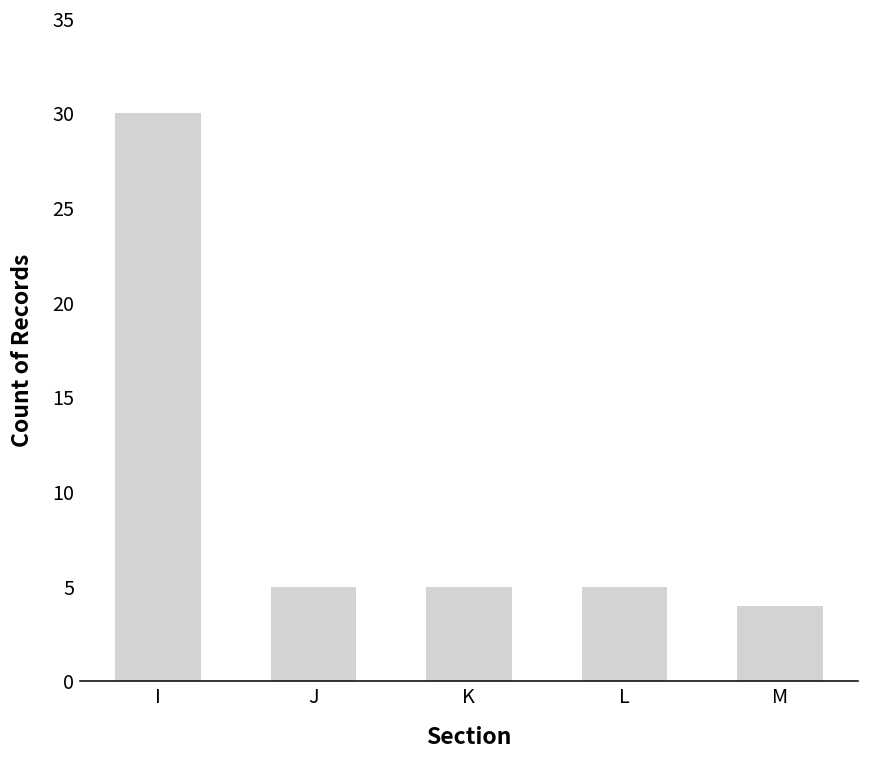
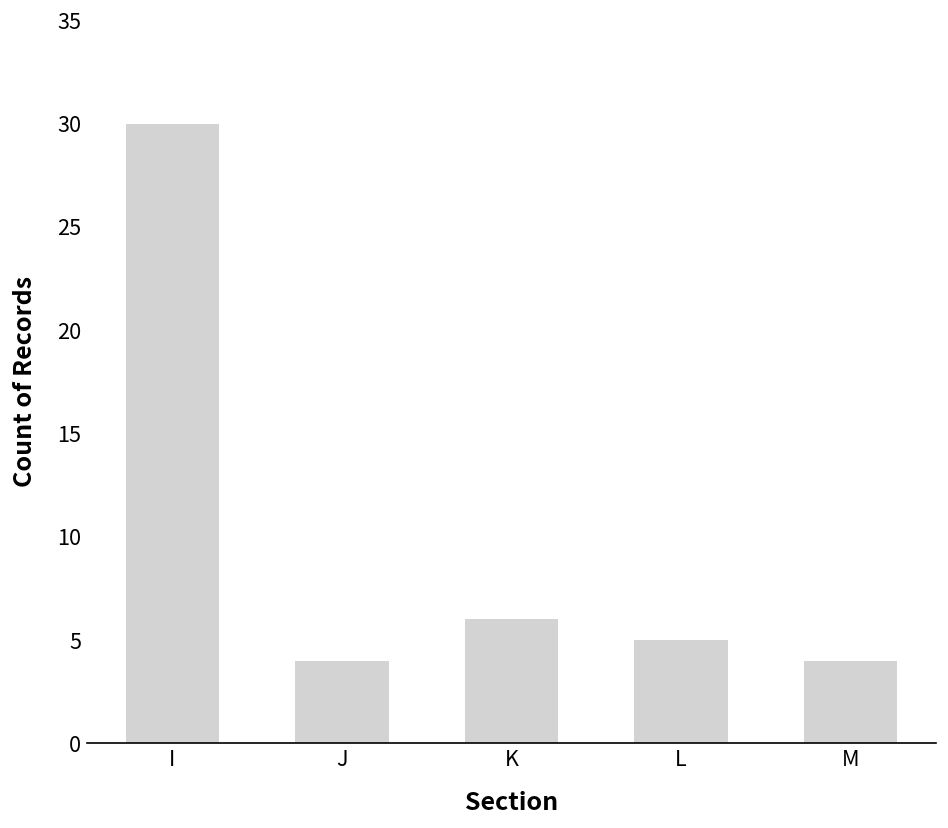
  {
    "I": 30,
-   "J": 5,
-   "K": 5,
+   "J": 4,
+   "K": 6,
    "L": 5,
    "M": 4
  }
